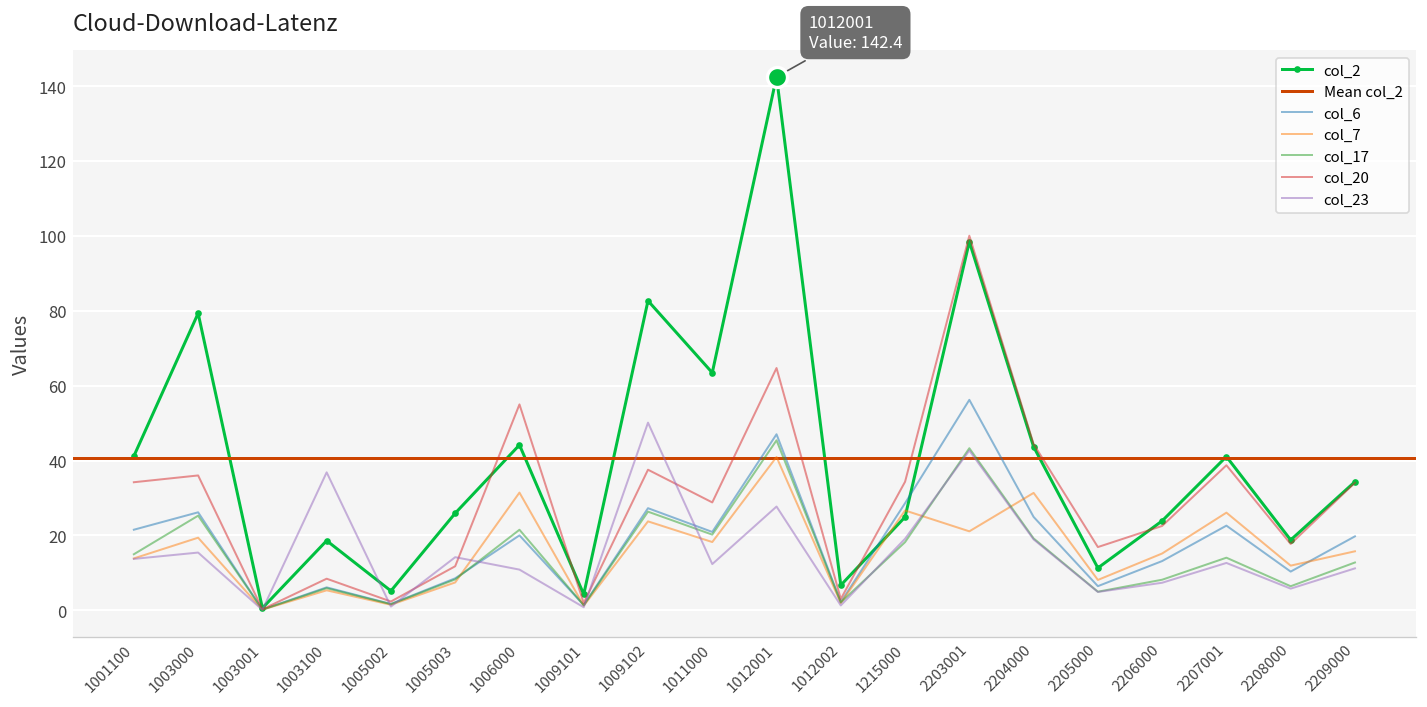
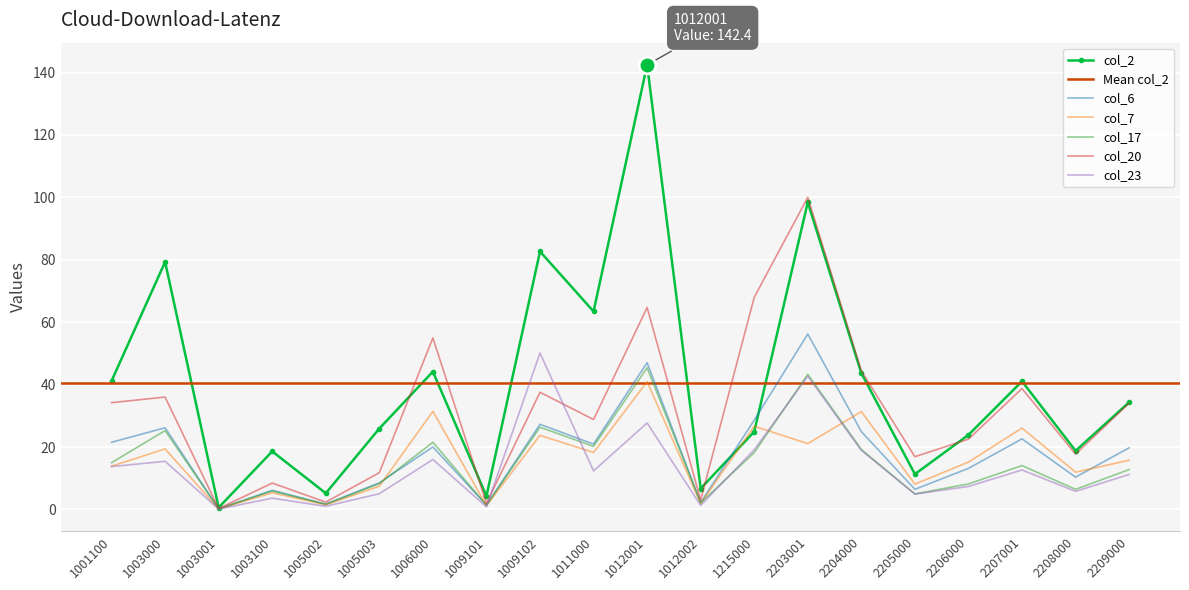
  {
    "col_6": {
      "1001100": 22,
      "1003000": 26,
      "1006000": 20,
      "1009102": 27,
      "1012001": 47,
      "1215000": 29,
      "2203001": 56,
      "2204000": 25,
      "2205000": 6,
      "2206000": 13,
      "2207001": 23,
      "2208000": 10,
      "2209000": 20
    },
    "col_7": {
      "1003000": 19,
      "1006000": 31,
      "1009102": 24,
      "1011000": 18,
      "1012001": 41,
      "1215000": 27,
      "2203001": 21,
      "2204000": 31,
      "2205000": 8,
      "2206000": 15,
      "2207001": 26,
      "2208000": 12,
      "2209000": 16
    },
    "col_20": {
      "1001100": 34,
      "1003000": 36,
      "1003100": 8,
      "1005003": 12,
      "1006000": 55,
      "1009102": 38,
      "1011000": 29,
      "1012001": 65,
      "1012002": 3,
-     "1215000": 34,
+     "1215000": 68,
      "2203001": 100,
      "2205000": 17,
      "2206000": 23,
      "2207001": 39,
      "2208000": 18
    },
    "col_23": {
      "1003000": 15,
-     "1003100": 37,
-     "1005003": 14,
-     "1006000": 11,
+     "1003100": 4,
+     "1005003": 5,
+     "1006000": 16,
      "1009102": 50,
      "1011000": 12,
      "1012001": 28,
      "1215000": 19,
      "2206000": 7,
      "2207001": 13,
      "2209000": 11
    }
  }
